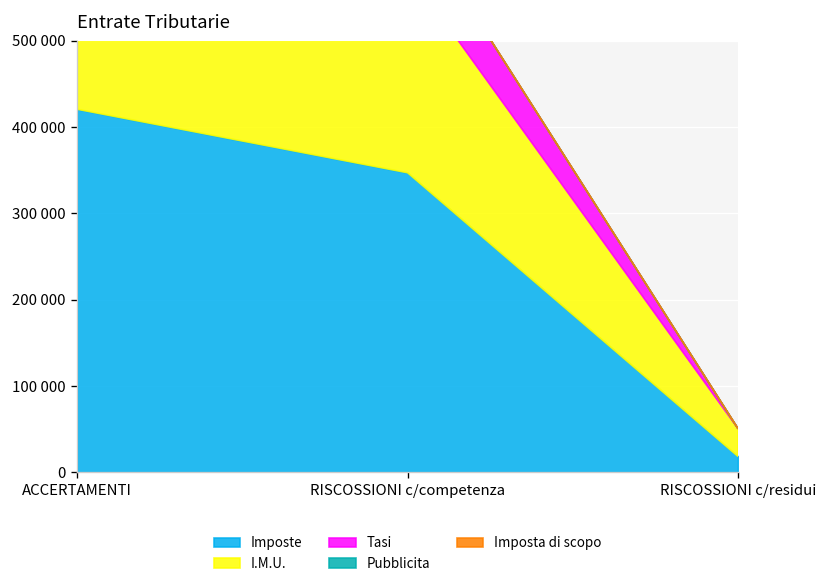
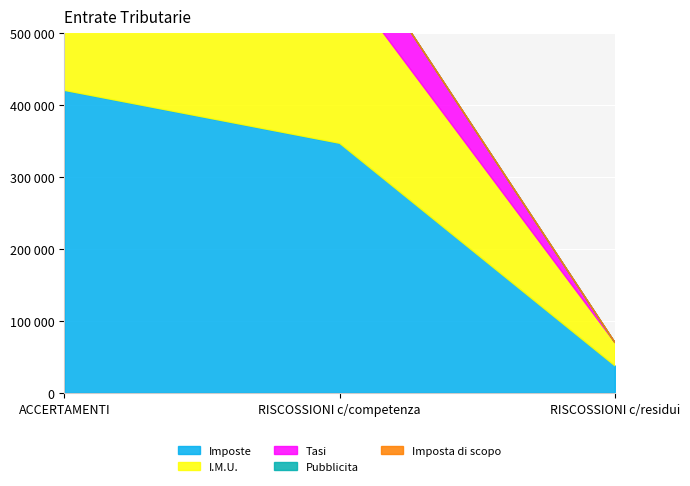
  {
    "Imposte": {
      "ACCERTAMENTI": 420000,
      "RISCOSSIONI c/competenza": 350000,
-     "RISCOSSIONI c/residui": 20000
+     "RISCOSSIONI c/residui": 40000
    }
  }
